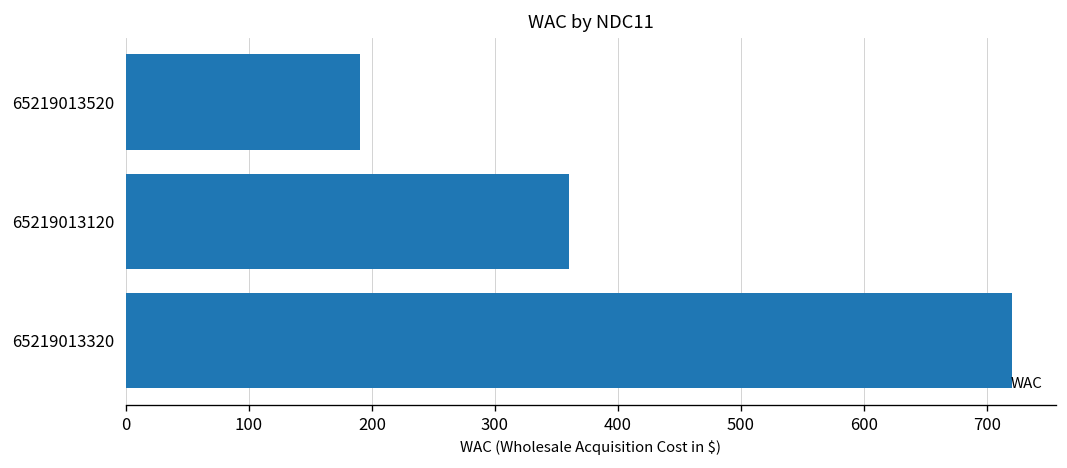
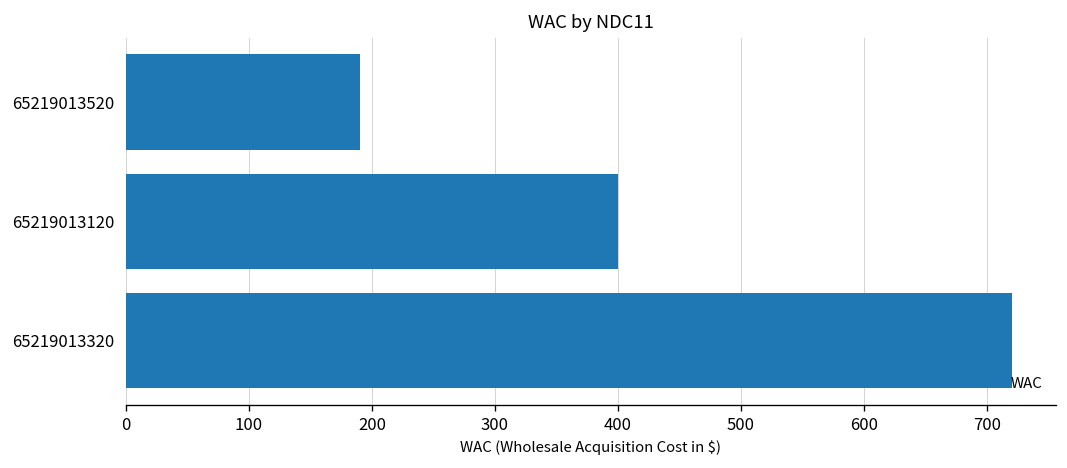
  {
    "65219013520": 190,
-   "65219013120": 360,
+   "65219013120": 400,
    "65219013320": 720
  }
